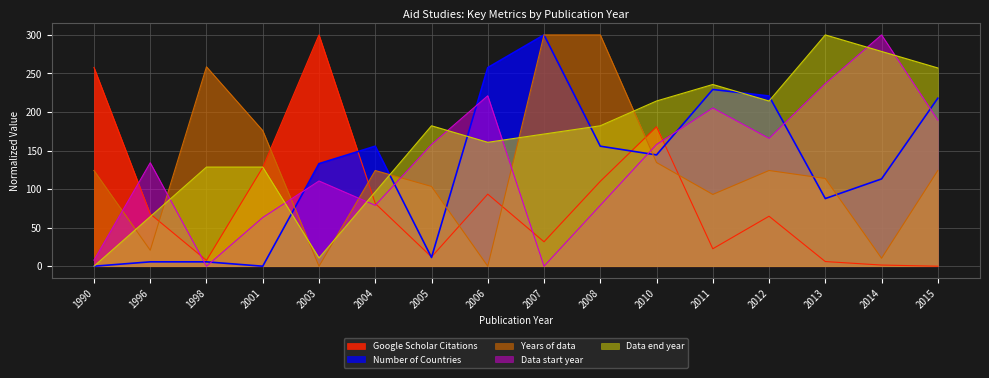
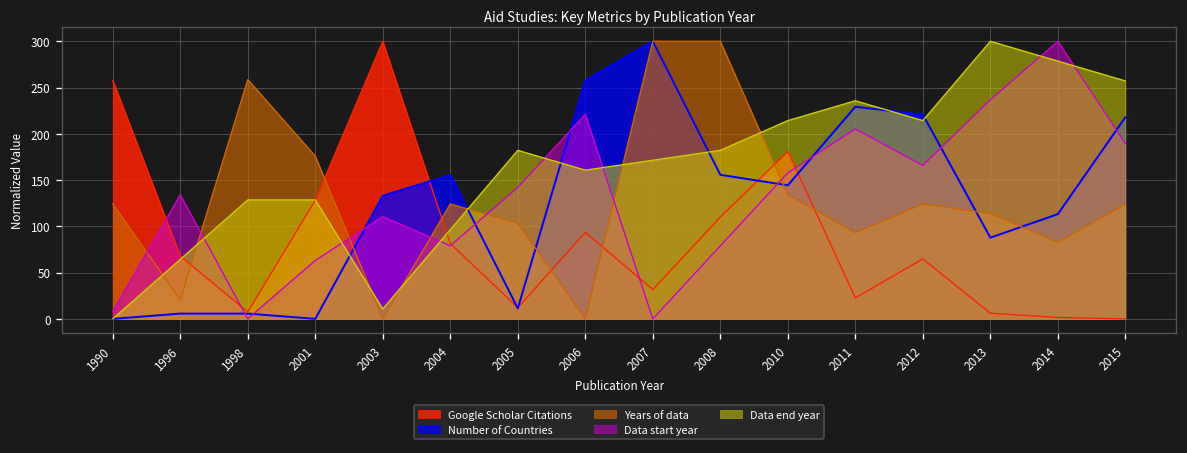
  {
    "Google Scholar Citations": {
      "1990": 260,
      "1996": 70,
      "2003": 300,
      "2006": 90,
      "2007": 30,
      "2008": 110,
      "2010": 180,
      "2011": 20,
      "2012": 60,
      "2013": 10,
      "2014": 0,
      "2015": 0
    },
    "Number of Countries": {
      "1996": 10,
      "2001": 0,
      "2003": 130,
      "2004": 160,
      "2006": 260,
      "2008": 160,
      "2010": 140,
      "2011": 230,
      "2012": 220,
      "2013": 90,
      "2014": 110,
      "2015": 220
    },
    "Years of data": {
      "1990": 120,
      "1996": 20,
      "1998": 260,
      "2001": 180,
      "2003": 0,
      "2004": 120,
      "2005": 100,
      "2006": 0,
      "2008": 300,
      "2010": 130,
      "2011": 90,
      "2012": 120,
      "2013": 110,
-     "2014": 10,
+     "2014": 80,
      "2015": 120
    },
    "Data start year": {
      "1990": 10,
      "1996": 130,
      "1998": 0,
      "2001": 60,
      "2003": 110,
-     "2005": 160,
+     "2005": 140,
      "2006": 220,
      "2007": 0,
      "2008": 80,
      "2010": 160,
      "2011": 210,
      "2012": 170,
      "2013": 240,
      "2014": 300,
      "2015": 190
    },
    "Data end year": {
      "1996": 60,
      "1998": 130,
      "2003": 10,
      "2004": 100,
      "2005": 180,
      "2006": 160,
      "2007": 170,
      "2008": 180,
      "2010": 210,
      "2011": 240,
      "2012": 210,
      "2013": 300,
      "2014": 280,
      "2015": 260
    }
  }
